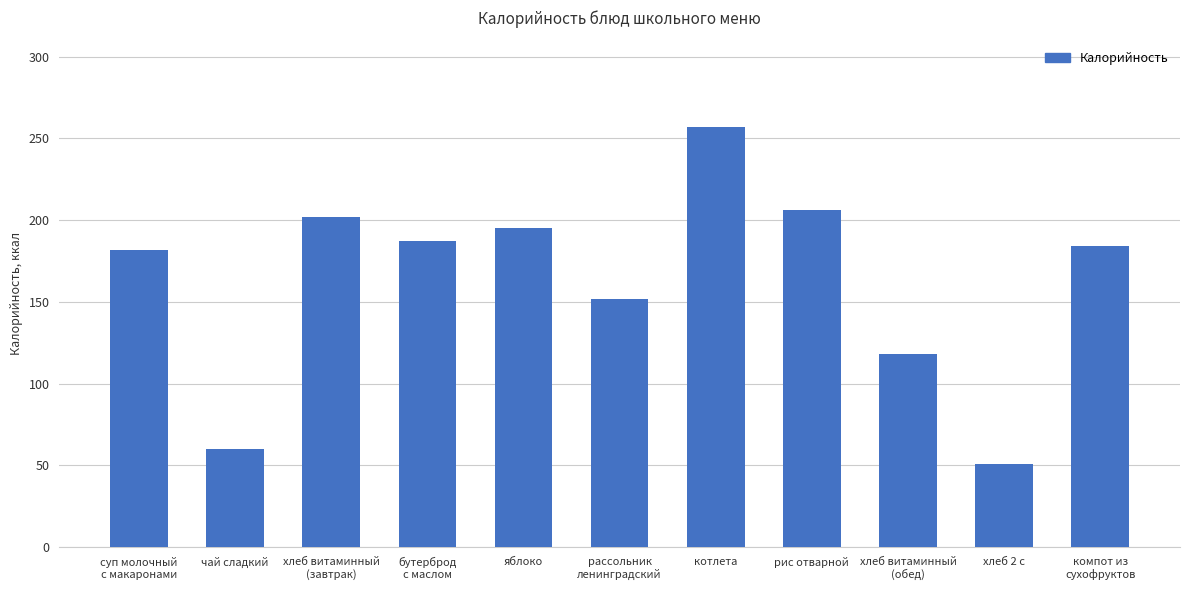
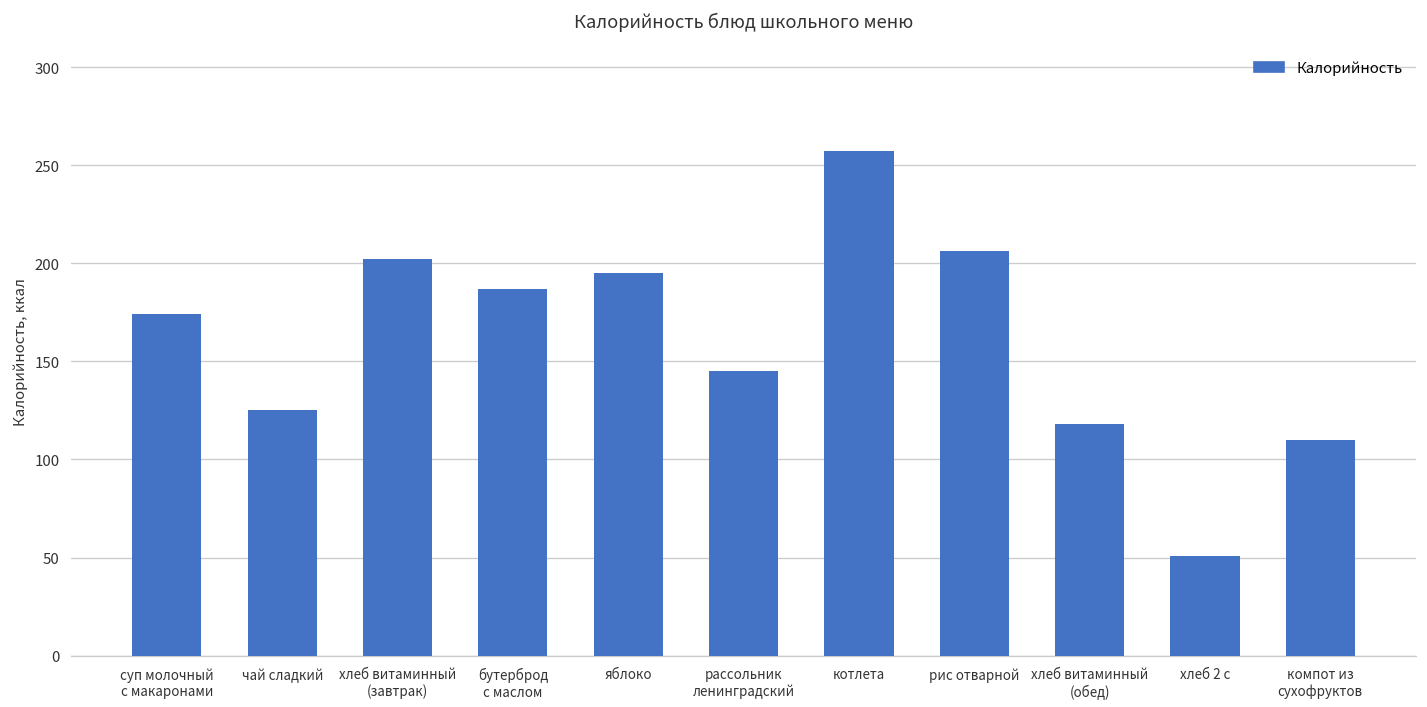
  {
-   "суп молочный с макаронами": 182,
-   "чай сладкий": 60,
+   "суп молочный с макаронами": 174,
+   "чай сладкий": 125,
    "хлеб витаминный (завтрак)": 202,
    "бутерброд с маслом": 187,
    "яблоко": 195,
-   "рассольник ленинградский": 152,
+   "рассольник ленинградский": 145,
    "котлета": 257,
    "рис отварной": 206,
    "хлеб витаминный (обед)": 118,
    "хлеб 2 с": 51,
-   "компот из сухофруктов": 184
+   "компот из сухофруктов": 110
  }
